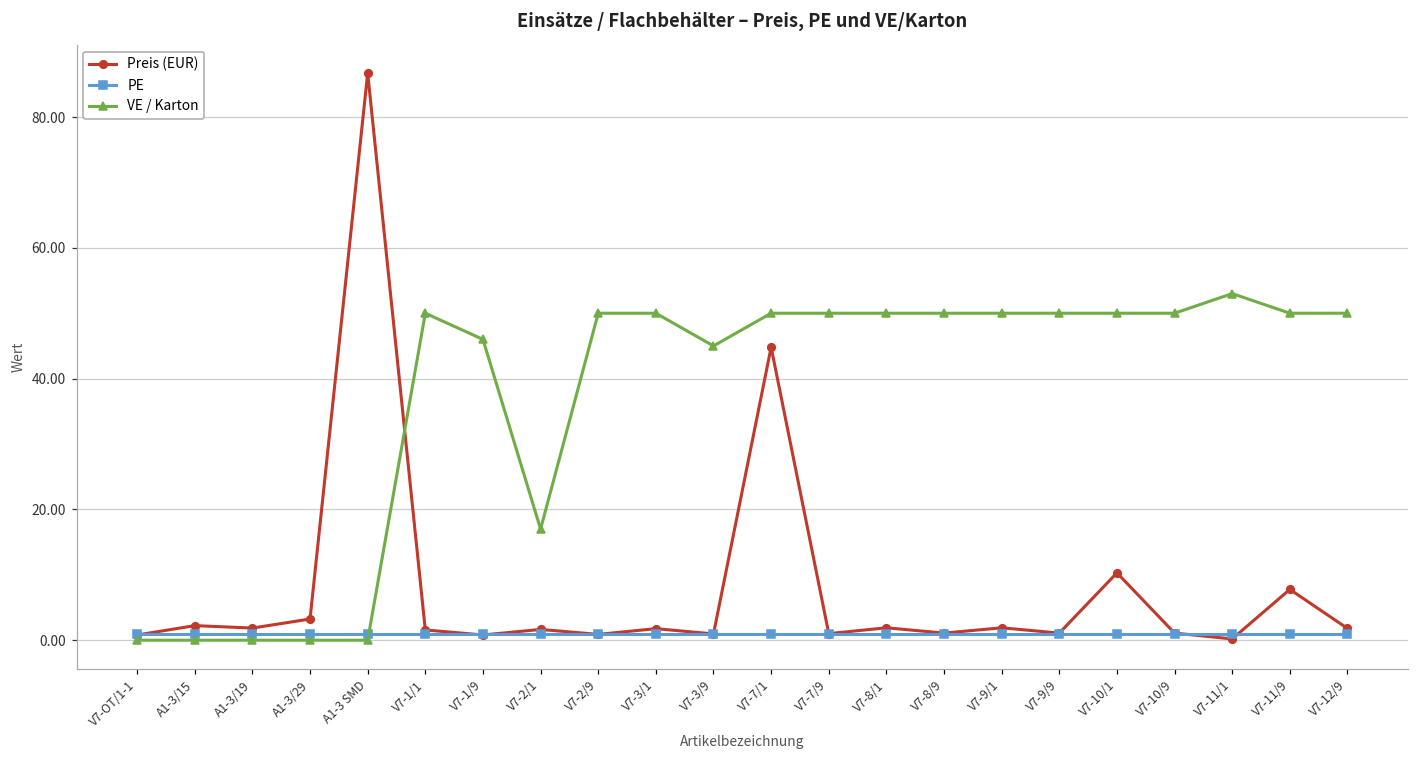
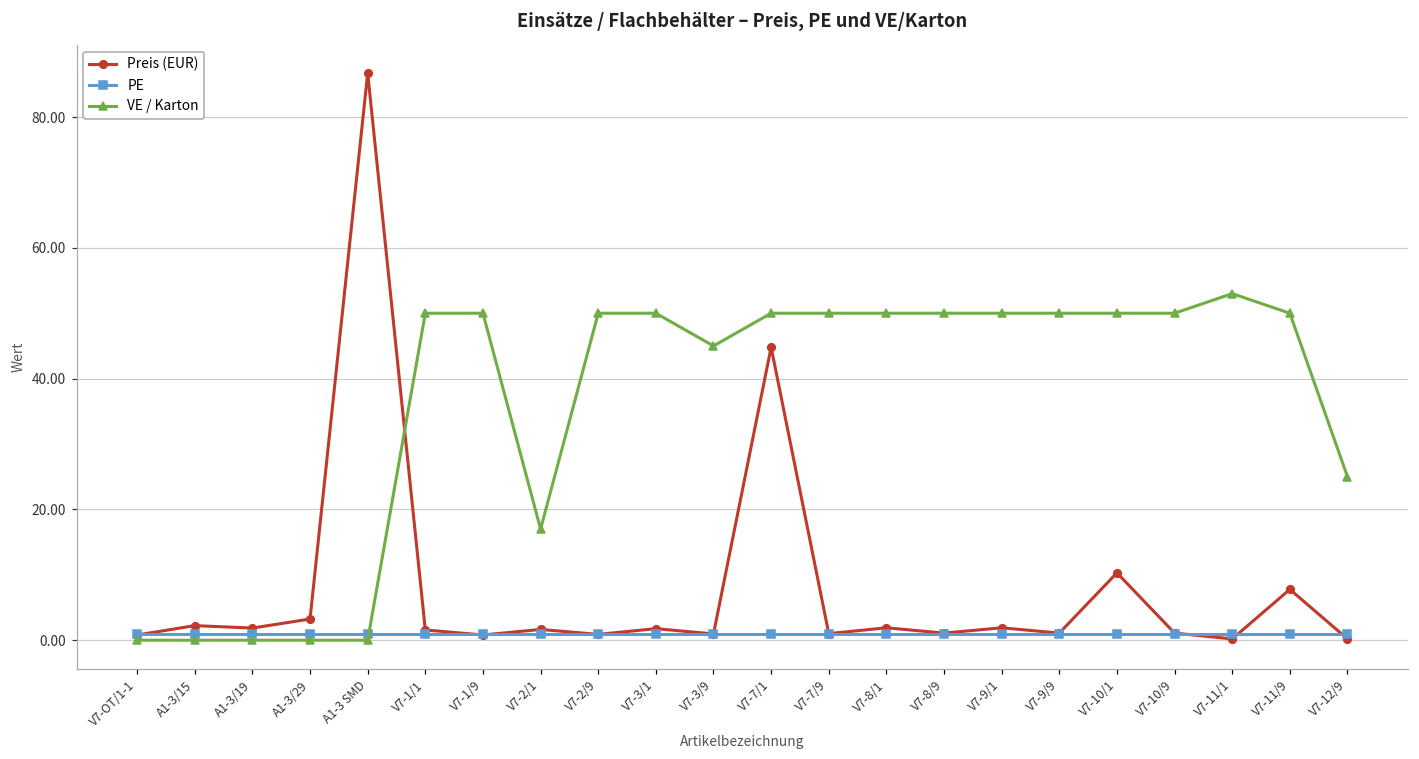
  {
    "Preis (EUR)": {
      "A1-3/15": 2,
      "A1-3/19": 2,
      "A1-3/29": 3,
      "A1-3 SMD": 87,
      "V7-1/1": 2,
      "V7-2/1": 2,
      "V7-3/1": 2,
      "V7-7/1": 45,
      "V7-8/1": 2,
      "V7-9/1": 2,
      "V7-10/1": 10,
      "V7-11/1": 0,
      "V7-11/9": 8,
-     "V7-12/9": 2
+     "V7-12/9": 0
    },
    "PE": {
      "A1-3/15": 1,
      "A1-3/19": 1,
      "A1-3/29": 1,
      "A1-3 SMD": 1,
      "V7-1/1": 1,
      "V7-2/1": 1,
      "V7-3/1": 1,
      "V7-7/1": 1,
      "V7-8/1": 1,
      "V7-9/1": 1,
      "V7-10/1": 1,
      "V7-11/1": 1,
      "V7-11/9": 1,
      "V7-12/9": 1
    },
    "VE / Karton": {
      "V7-OT/1-1": 0,
      "A1-3/15": 0,
      "A1-3/19": 0,
      "A1-3/29": 0,
      "A1-3 SMD": 0,
      "V7-1/1": 50,
-     "V7-1/9": 46,
+     "V7-1/9": 50,
      "V7-2/1": 17,
      "V7-2/9": 50,
      "V7-3/1": 50,
      "V7-3/9": 45,
      "V7-7/1": 50,
      "V7-7/9": 50,
      "V7-8/1": 50,
      "V7-8/9": 50,
      "V7-9/1": 50,
      "V7-9/9": 50,
      "V7-10/1": 50,
      "V7-10/9": 50,
      "V7-11/1": 53,
      "V7-11/9": 50,
-     "V7-12/9": 50
+     "V7-12/9": 25
    }
  }
